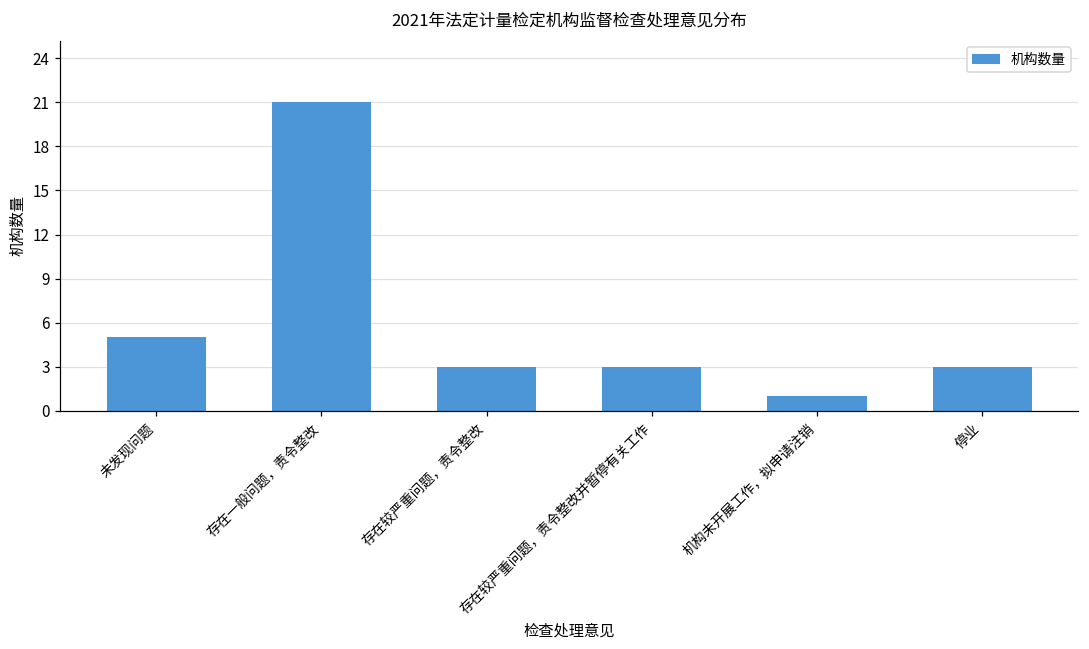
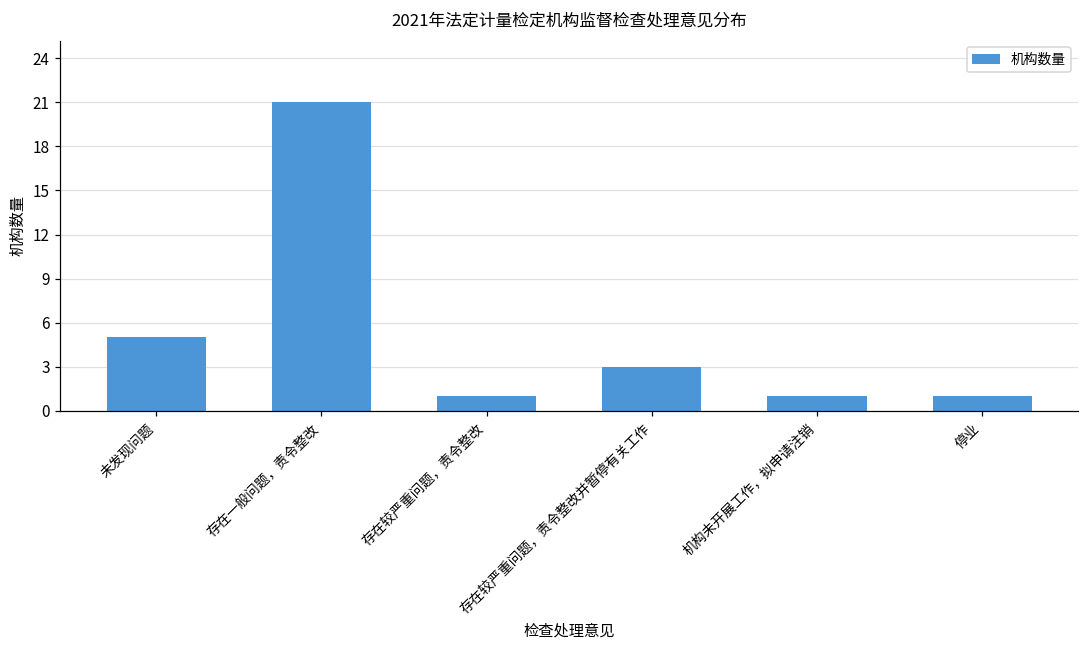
  {
    "未发现问题": 5,
    "存在一般问题，责令整改": 21,
-   "存在较严重问题，责令整改": 3,
+   "存在较严重问题，责令整改": 1,
    "存在较严重问题，责令整改并暂停有关工作": 3,
    "机构未开展工作，拟申请注销": 1,
-   "停业": 3
+   "停业": 1
  }
